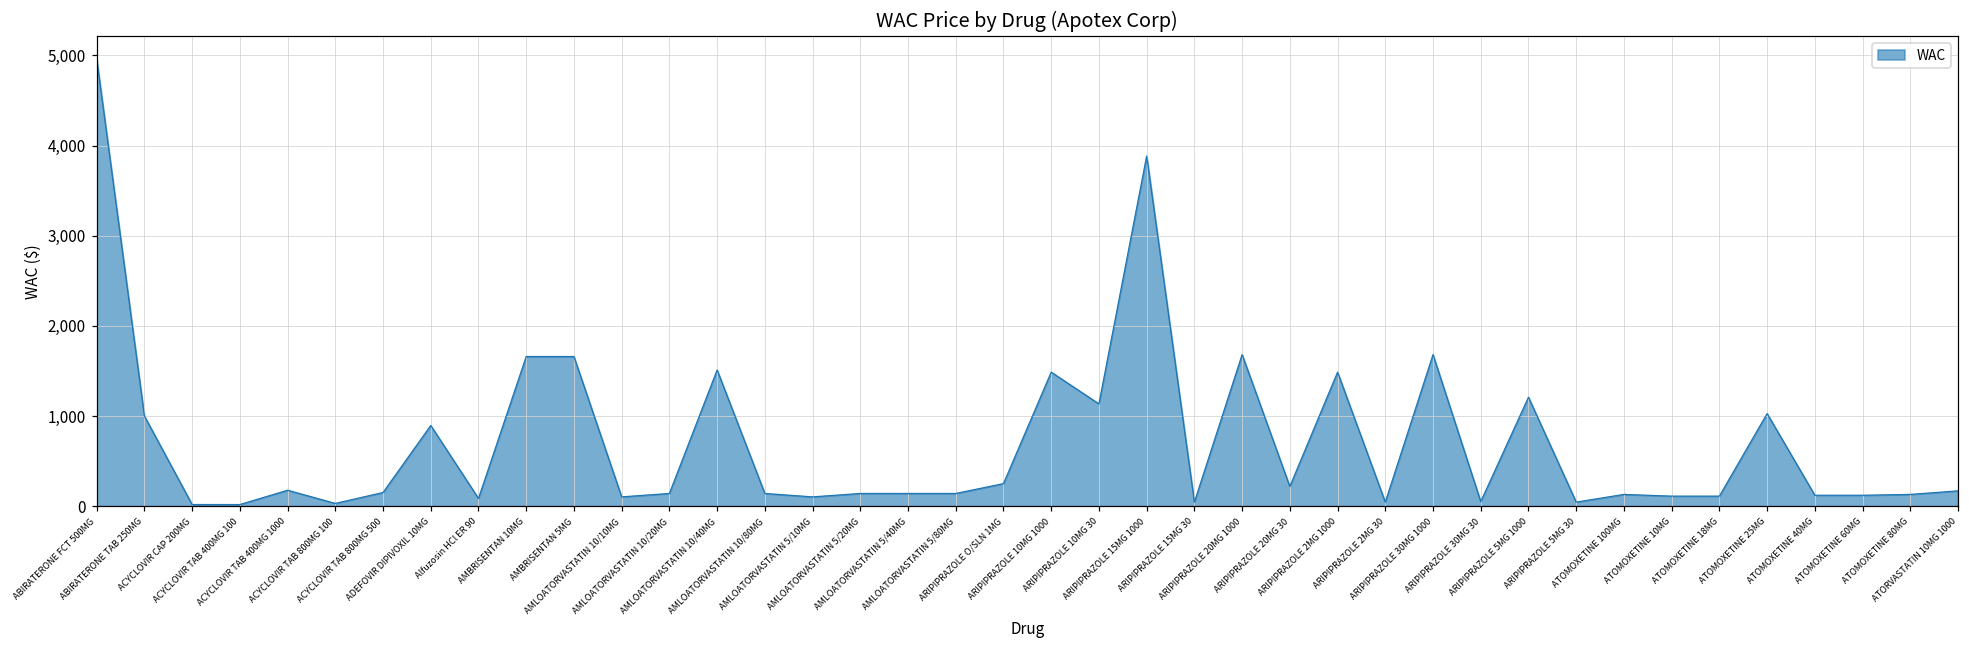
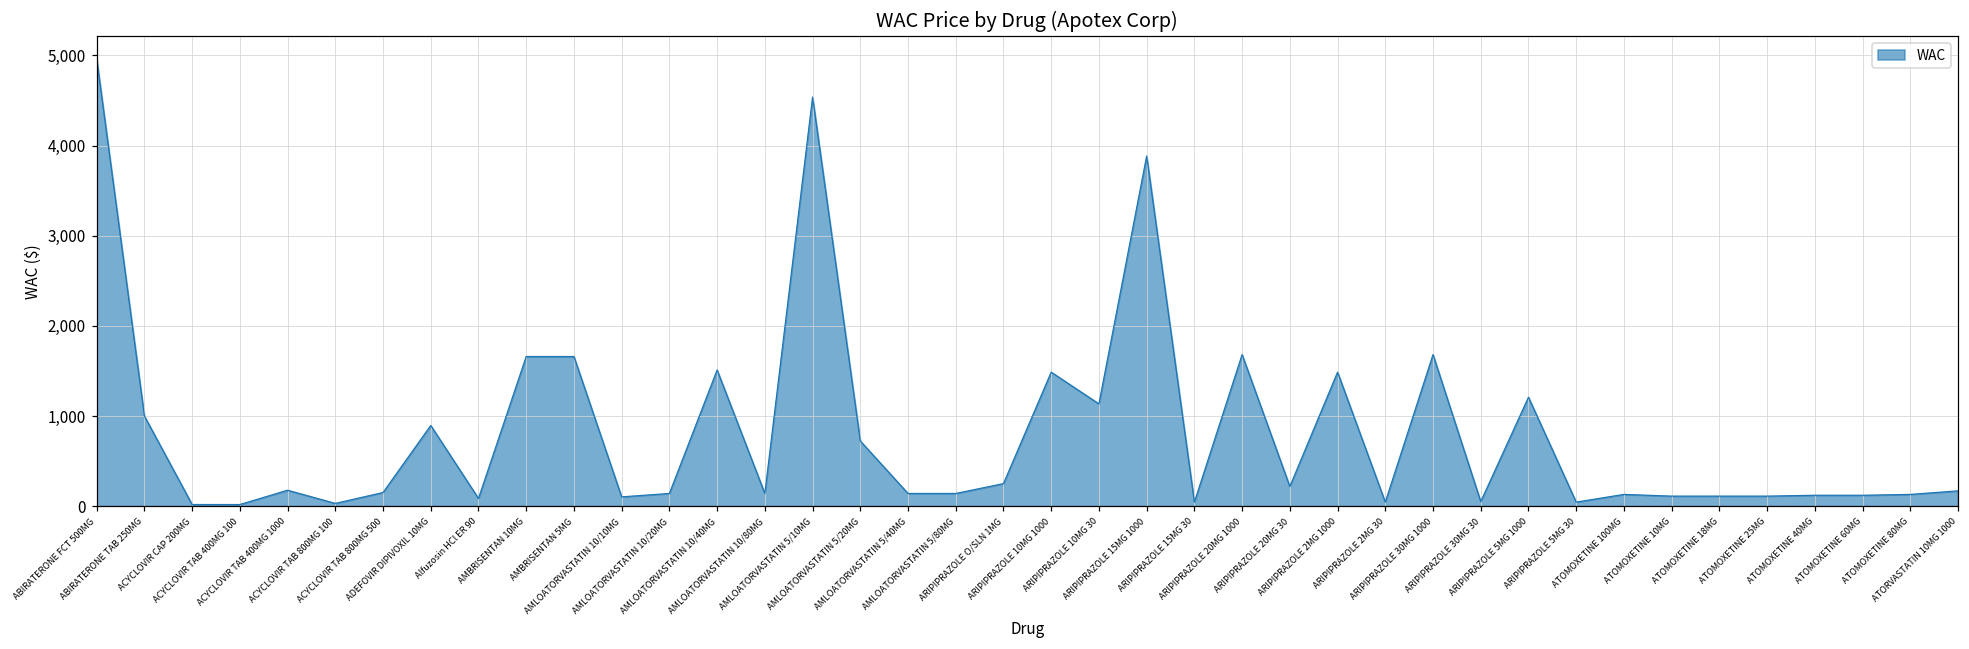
  {
    "ABIRATERONE FCT 500MG": "5,000",
    "ABIRATERONE TAB 250MG": "1,000",
    "ACYCLOVIR CAP 200MG": "0",
    "ACYCLOVIR TAB 400MG 100": "0",
    "ACYCLOVIR TAB 400MG 1000": "200",
    "ACYCLOVIR TAB 800MG 100": "0",
    "ACYCLOVIR TAB 800MG 500": "200",
    "ADEFOVIR DIPIVOXIL 10MG": "900",
    "Alfuzosin HCl ER 90": "100",
    "AMBRISENTAN 10MG": "1,700",
    "AMBRISENTAN 5MG": "1,700",
    "AMLOATORVASTATIN 10/10MG": "100",
    "AMLOATORVASTATIN 10/20MG": "100",
    "AMLOATORVASTATIN 10/40MG": "1,500",
    "AMLOATORVASTATIN 10/80MG": "100",
-   "AMLOATORVASTATIN 5/10MG": "100",
-   "AMLOATORVASTATIN 5/20MG": "100",
+   "AMLOATORVASTATIN 5/10MG": "4,500",
+   "AMLOATORVASTATIN 5/20MG": "700",
    "AMLOATORVASTATIN 5/40MG": "100",
    "AMLOATORVASTATIN 5/80MG": "100",
    "ARIPIPRAZOLE O/SLN 1MG": "300",
    "ARIPIPRAZOLE 10MG 1000": "1,500",
    "ARIPIPRAZOLE 10MG 30": "1,100",
    "ARIPIPRAZOLE 15MG 1000": "3,900",
    "ARIPIPRAZOLE 15MG 30": "0",
    "ARIPIPRAZOLE 20MG 1000": "1,700",
    "ARIPIPRAZOLE 20MG 30": "200",
    "ARIPIPRAZOLE 2MG 1000": "1,500",
    "ARIPIPRAZOLE 2MG 30": "0",
    "ARIPIPRAZOLE 30MG 1000": "1,700",
    "ARIPIPRAZOLE 30MG 30": "100",
    "ARIPIPRAZOLE 5MG 1000": "1,200",
    "ARIPIPRAZOLE 5MG 30": "0",
    "ATOMOXETINE 100MG": "100",
    "ATOMOXETINE 10MG": "100",
    "ATOMOXETINE 18MG": "100",
-   "ATOMOXETINE 25MG": "1,000",
+   "ATOMOXETINE 25MG": "100",
    "ATOMOXETINE 40MG": "100",
    "ATOMOXETINE 60MG": "100",
    "ATOMOXETINE 80MG": "100",
    "ATORVASTATIN 10MG 1000": "200"
  }
